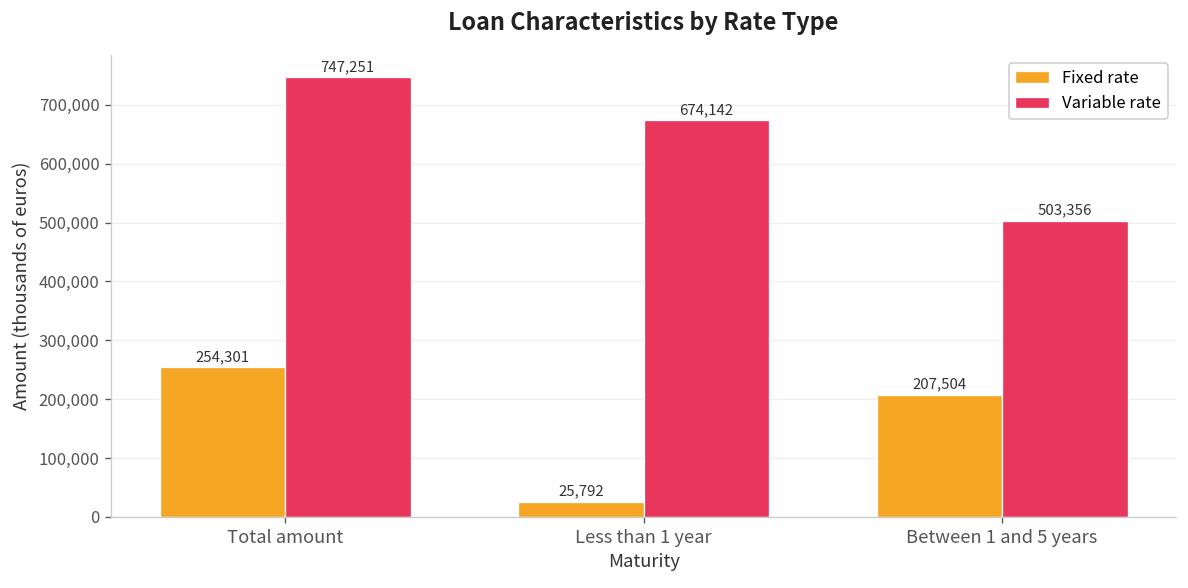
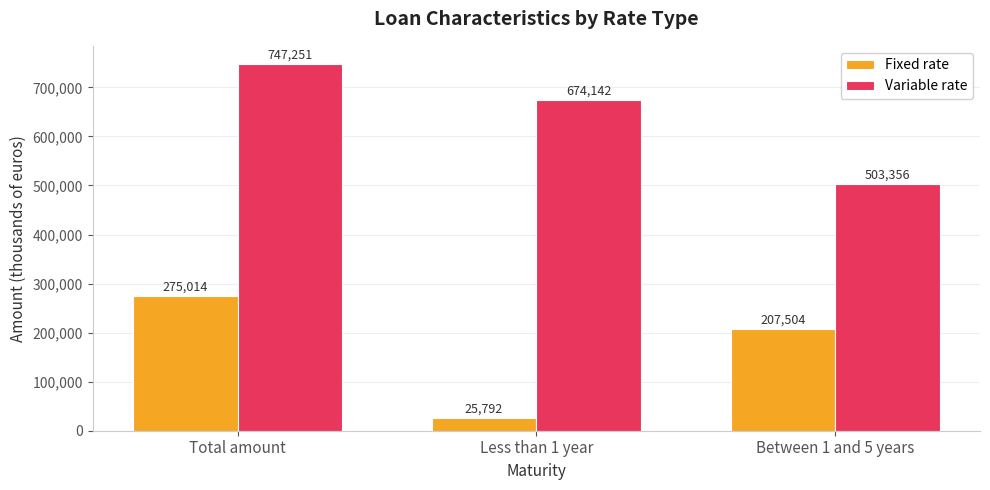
  {
    "Fixed rate": {
-     "Total amount": "254,301",
+     "Total amount": "275,014",
      "Less than 1 year": "25,792",
      "Between 1 and 5 years": "207,504"
    },
    "Variable rate": {
      "Total amount": "747,251",
      "Less than 1 year": "674,142",
      "Between 1 and 5 years": "503,356"
    }
  }
